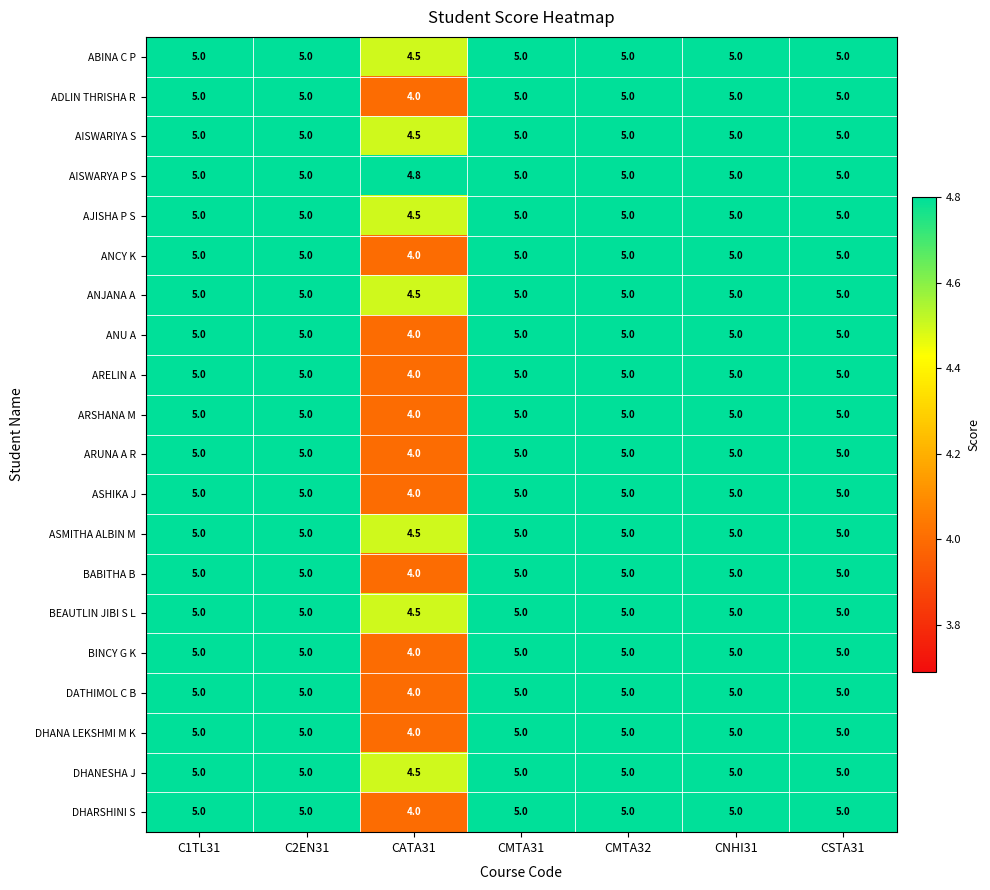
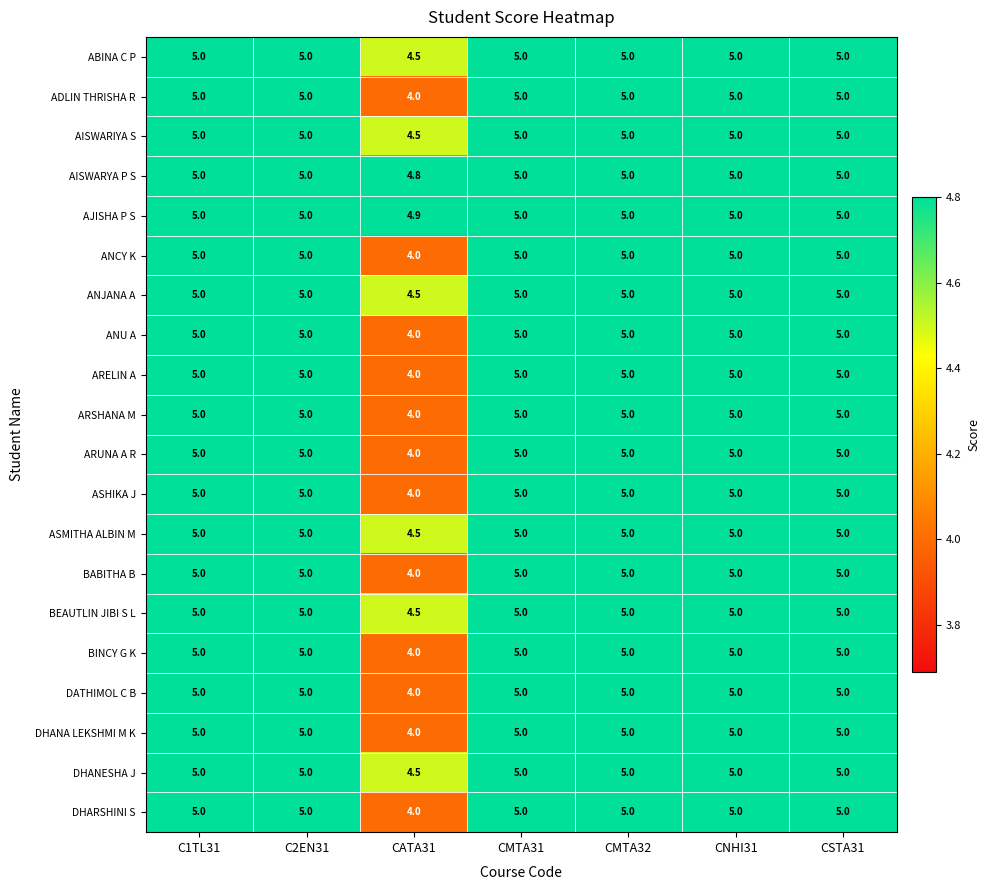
  {
    "ABINA C P": {
      "C1TL31": 5.0,
      "C2EN31": 5.0,
      "CATA31": 4.5,
      "CMTA31": 5.0,
      "CMTA32": 5.0,
      "CNHI31": 5.0,
      "CSTA31": 5.0
    },
    "ADLIN THRISHA R": {
      "C1TL31": 5.0,
      "C2EN31": 5.0,
      "CATA31": 4.0,
      "CMTA31": 5.0,
      "CMTA32": 5.0,
      "CNHI31": 5.0,
      "CSTA31": 5.0
    },
    "AISWARIYA S": {
      "C1TL31": 5.0,
      "C2EN31": 5.0,
      "CATA31": 4.5,
      "CMTA31": 5.0,
      "CMTA32": 5.0,
      "CNHI31": 5.0,
      "CSTA31": 5.0
    },
    "AISWARYA P S": {
      "C1TL31": 5.0,
      "C2EN31": 5.0,
      "CATA31": 4.8,
      "CMTA31": 5.0,
      "CMTA32": 5.0,
      "CNHI31": 5.0,
      "CSTA31": 5.0
    },
    "AJISHA P S": {
      "C1TL31": 5.0,
      "C2EN31": 5.0,
-     "CATA31": 4.5,
+     "CATA31": 4.9,
      "CMTA31": 5.0,
      "CMTA32": 5.0,
      "CNHI31": 5.0,
      "CSTA31": 5.0
    },
    "ANCY K": {
      "C1TL31": 5.0,
      "C2EN31": 5.0,
      "CATA31": 4.0,
      "CMTA31": 5.0,
      "CMTA32": 5.0,
      "CNHI31": 5.0,
      "CSTA31": 5.0
    },
    "ANJANA A": {
      "C1TL31": 5.0,
      "C2EN31": 5.0,
      "CATA31": 4.5,
      "CMTA31": 5.0,
      "CMTA32": 5.0,
      "CNHI31": 5.0,
      "CSTA31": 5.0
    },
    "ANU A": {
      "C1TL31": 5.0,
      "C2EN31": 5.0,
      "CATA31": 4.0,
      "CMTA31": 5.0,
      "CMTA32": 5.0,
      "CNHI31": 5.0,
      "CSTA31": 5.0
    },
    "ARELIN A": {
      "C1TL31": 5.0,
      "C2EN31": 5.0,
      "CATA31": 4.0,
      "CMTA31": 5.0,
      "CMTA32": 5.0,
      "CNHI31": 5.0,
      "CSTA31": 5.0
    },
    "ARSHANA M": {
      "C1TL31": 5.0,
      "C2EN31": 5.0,
      "CATA31": 4.0,
      "CMTA31": 5.0,
      "CMTA32": 5.0,
      "CNHI31": 5.0,
      "CSTA31": 5.0
    },
    "ARUNA A R": {
      "C1TL31": 5.0,
      "C2EN31": 5.0,
      "CATA31": 4.0,
      "CMTA31": 5.0,
      "CMTA32": 5.0,
      "CNHI31": 5.0,
      "CSTA31": 5.0
    },
    "ASHIKA J": {
      "C1TL31": 5.0,
      "C2EN31": 5.0,
      "CATA31": 4.0,
      "CMTA31": 5.0,
      "CMTA32": 5.0,
      "CNHI31": 5.0,
      "CSTA31": 5.0
    },
    "ASMITHA ALBIN M": {
      "C1TL31": 5.0,
      "C2EN31": 5.0,
      "CATA31": 4.5,
      "CMTA31": 5.0,
      "CMTA32": 5.0,
      "CNHI31": 5.0,
      "CSTA31": 5.0
    },
    "BABITHA B": {
      "C1TL31": 5.0,
      "C2EN31": 5.0,
      "CATA31": 4.0,
      "CMTA31": 5.0,
      "CMTA32": 5.0,
      "CNHI31": 5.0,
      "CSTA31": 5.0
    },
    "BEAUTLIN JIBI S L": {
      "C1TL31": 5.0,
      "C2EN31": 5.0,
      "CATA31": 4.5,
      "CMTA31": 5.0,
      "CMTA32": 5.0,
      "CNHI31": 5.0,
      "CSTA31": 5.0
    },
    "BINCY G K": {
      "C1TL31": 5.0,
      "C2EN31": 5.0,
      "CATA31": 4.0,
      "CMTA31": 5.0,
      "CMTA32": 5.0,
      "CNHI31": 5.0,
      "CSTA31": 5.0
    },
    "DATHIMOL C B": {
      "C1TL31": 5.0,
      "C2EN31": 5.0,
      "CATA31": 4.0,
      "CMTA31": 5.0,
      "CMTA32": 5.0,
      "CNHI31": 5.0,
      "CSTA31": 5.0
    },
    "DHANA LEKSHMI M K": {
      "C1TL31": 5.0,
      "C2EN31": 5.0,
      "CATA31": 4.0,
      "CMTA31": 5.0,
      "CMTA32": 5.0,
      "CNHI31": 5.0,
      "CSTA31": 5.0
    },
    "DHANESHA J": {
      "C1TL31": 5.0,
      "C2EN31": 5.0,
      "CATA31": 4.5,
      "CMTA31": 5.0,
      "CMTA32": 5.0,
      "CNHI31": 5.0,
      "CSTA31": 5.0
    },
    "DHARSHINI S": {
      "C1TL31": 5.0,
      "C2EN31": 5.0,
      "CATA31": 4.0,
      "CMTA31": 5.0,
      "CMTA32": 5.0,
      "CNHI31": 5.0,
      "CSTA31": 5.0
    }
  }
